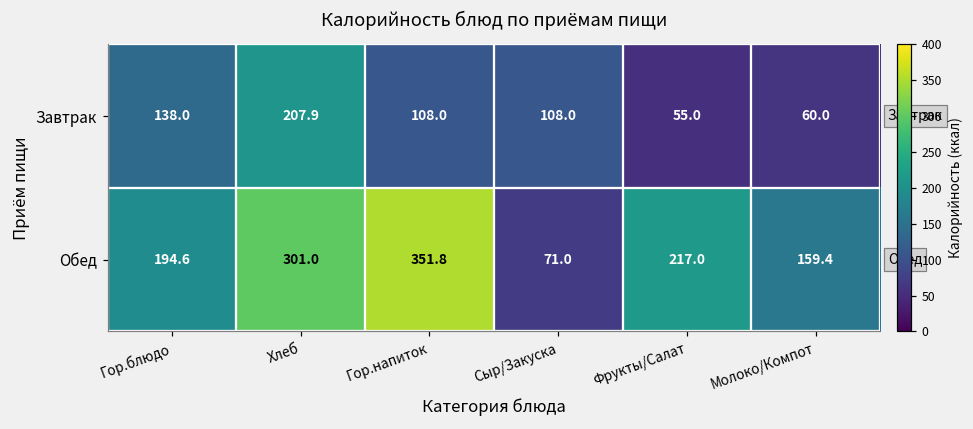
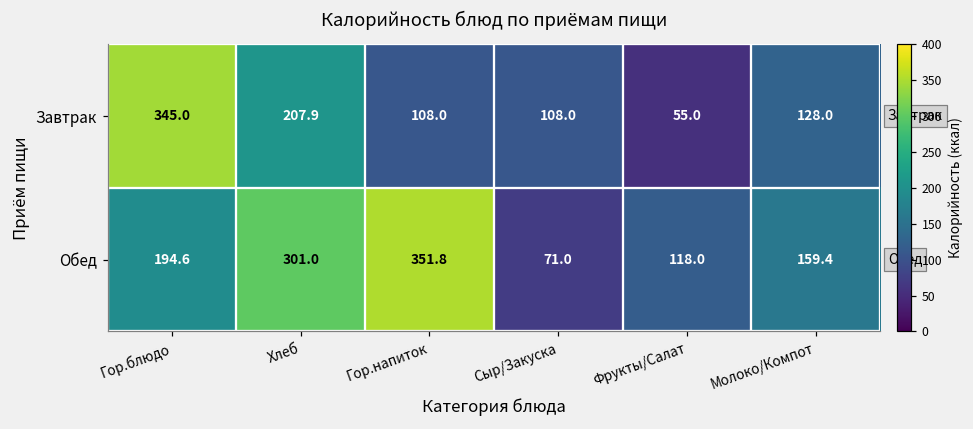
  {
    "Завтрак": {
-     "Гор.блюдо": 138.0,
+     "Гор.блюдо": 345.0,
      "Хлеб": 207.9,
      "Гор.напиток": 108.0,
      "Сыр/Закуска": 108.0,
      "Фрукты/Салат": 55.0,
-     "Молоко/Компот": 60.0
+     "Молоко/Компот": 128.0
    },
    "Обед": {
      "Гор.блюдо": 194.6,
      "Хлеб": 301.0,
      "Гор.напиток": 351.8,
      "Сыр/Закуска": 71.0,
-     "Фрукты/Салат": 217.0,
+     "Фрукты/Салат": 118.0,
      "Молоко/Компот": 159.4
    }
  }
